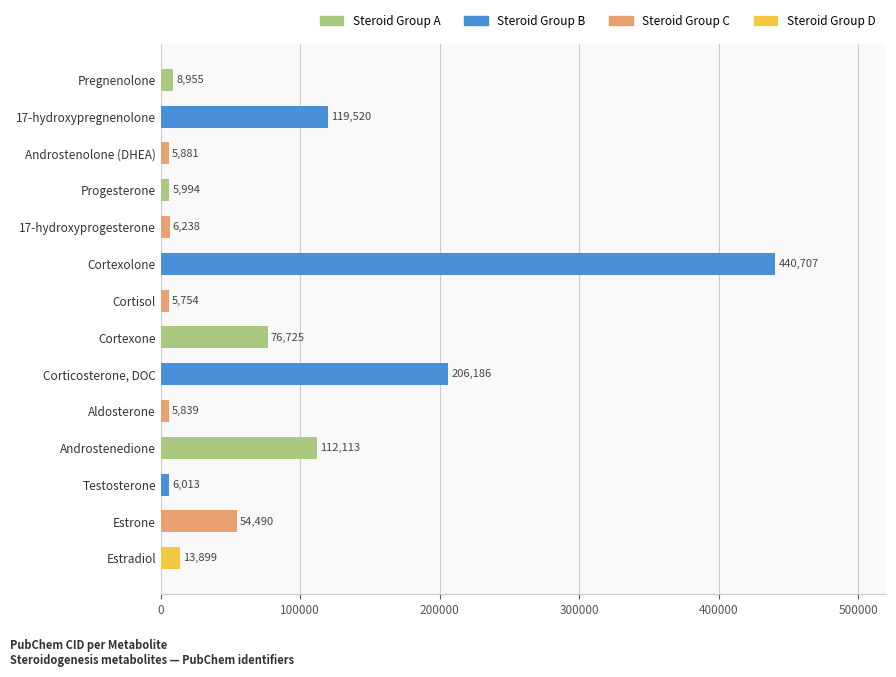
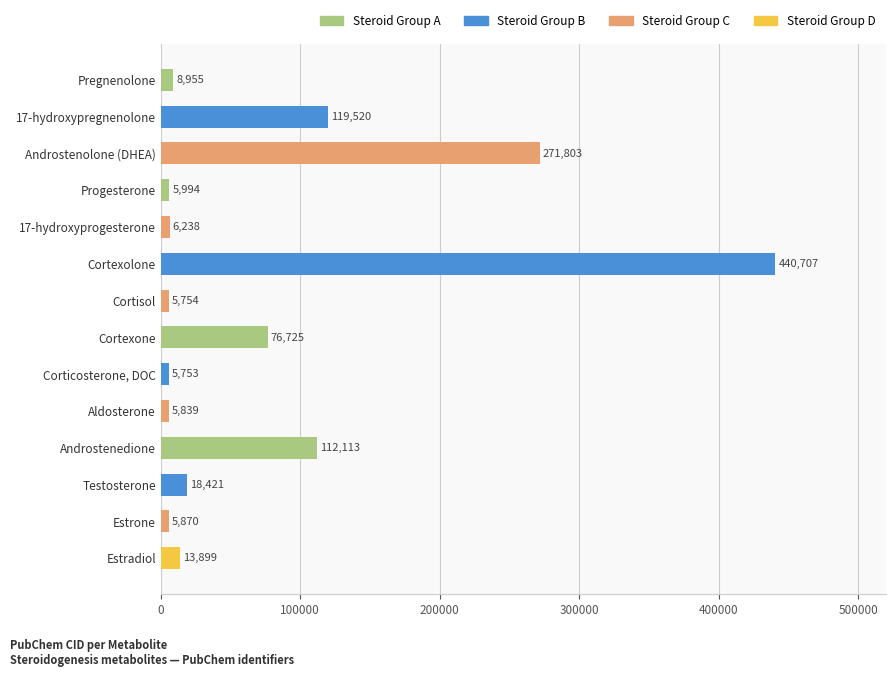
  {
    "Pregnenolone": "8,955",
    "17-hydroxypregnenolone": "119,520",
-   "Androstenolone (DHEA)": "5,881",
+   "Androstenolone (DHEA)": "271,803",
    "Progesterone": "5,994",
    "17-hydroxyprogesterone": "6,238",
    "Cortexolone": "440,707",
    "Cortisol": "5,754",
    "Cortexone": "76,725",
-   "Corticosterone, DOC": "206,186",
+   "Corticosterone, DOC": "5,753",
    "Aldosterone": "5,839",
    "Androstenedione": "112,113",
-   "Testosterone": "6,013",
-   "Estrone": "54,490",
+   "Testosterone": "18,421",
+   "Estrone": "5,870",
    "Estradiol": "13,899"
  }
